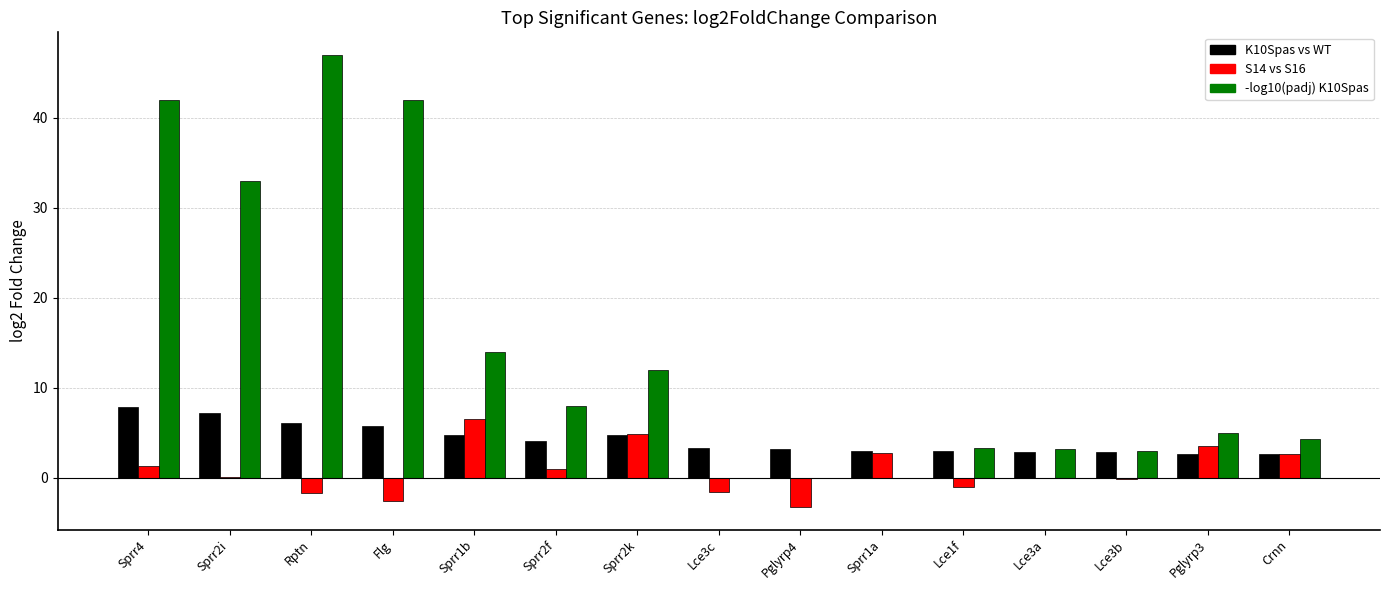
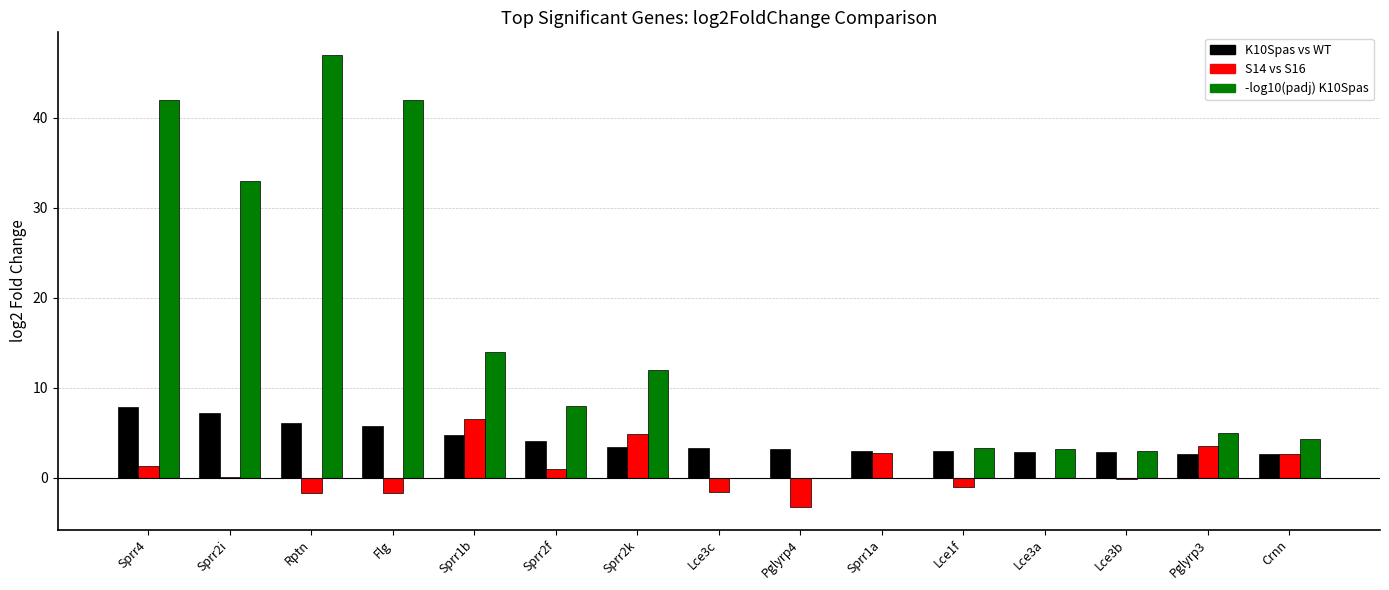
  {
    "K10Spas vs WT": {
      "Sprr4": 8,
      "Sprr2i": 7,
      "Rptn": 6,
      "Flg": 6,
      "Sprr1b": 5,
      "Sprr2f": 4,
-     "Sprr2k": 5,
+     "Sprr2k": 3,
      "Lce3c": 3,
      "Pglyrp4": 3,
      "Sprr1a": 3,
      "Lce1f": 3,
      "Lce3a": 3,
      "Lce3b": 3,
      "Pglyrp3": 3,
      "Crnn": 3
    },
    "S14 vs S16": {
      "Sprr4": 1,
      "Rptn": -2,
-     "Flg": -3,
+     "Flg": -2,
      "Sprr1b": 7,
      "Sprr2f": 1,
      "Sprr2k": 5,
      "Lce3c": -2,
      "Pglyrp4": -3,
      "Sprr1a": 3,
      "Lce1f": -1,
      "Lce3a": 0,
      "Pglyrp3": 4,
      "Crnn": 3
    },
    "-log10(padj) K10Spas": {
      "Sprr4": 42,
      "Sprr2i": 33,
      "Rptn": 47,
      "Flg": 42,
      "Sprr1b": 14,
      "Sprr2f": 8,
      "Sprr2k": 12,
      "Lce3c": 0,
      "Pglyrp4": 0,
      "Sprr1a": 0,
      "Lce1f": 3,
      "Lce3a": 3,
      "Lce3b": 3,
      "Pglyrp3": 5,
      "Crnn": 4
    }
  }
